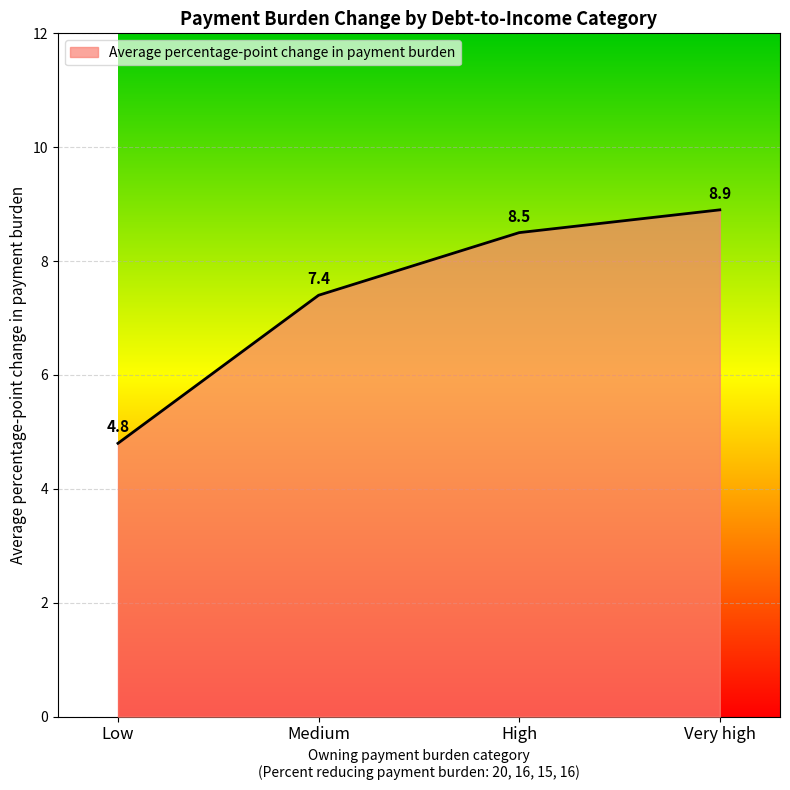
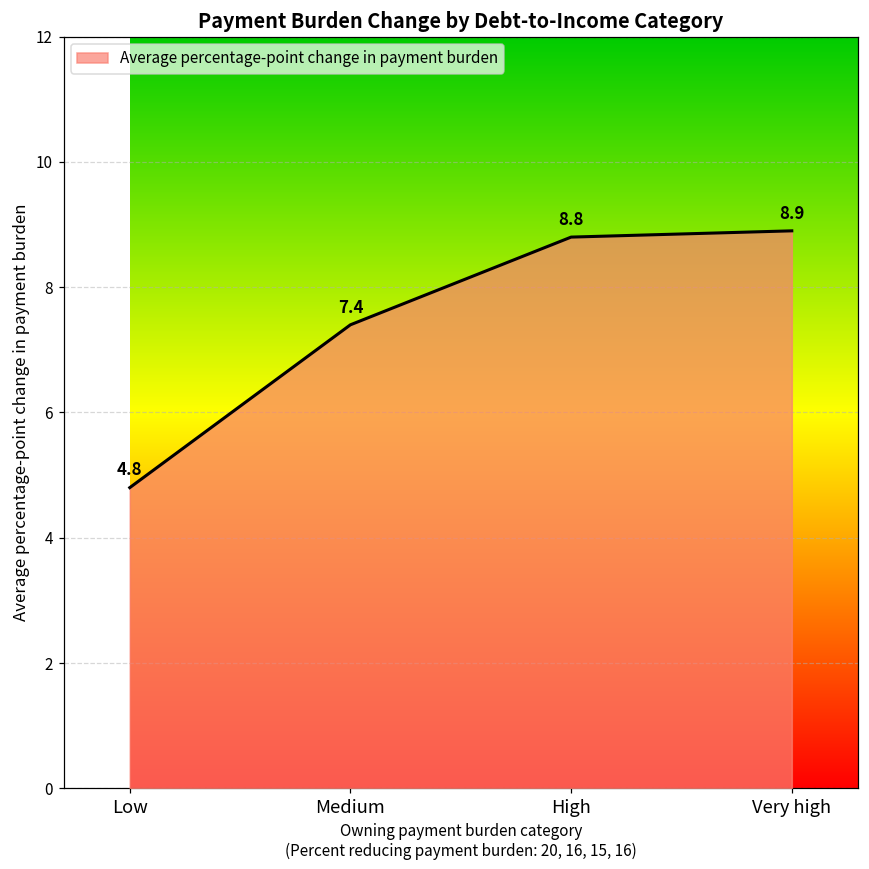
  {
    "Low": 4.8,
    "Medium": 7.4,
-   "High": 8.5,
+   "High": 8.8,
    "Very high": 8.9
  }
